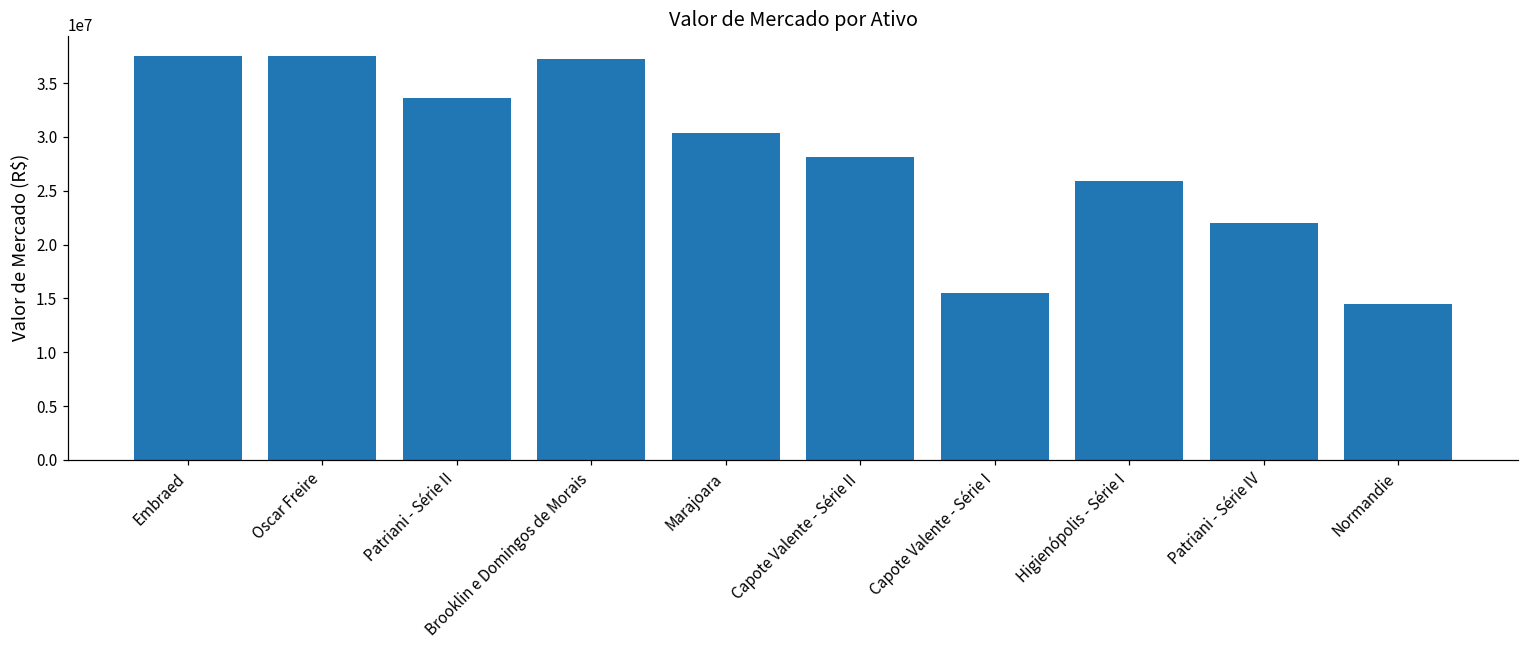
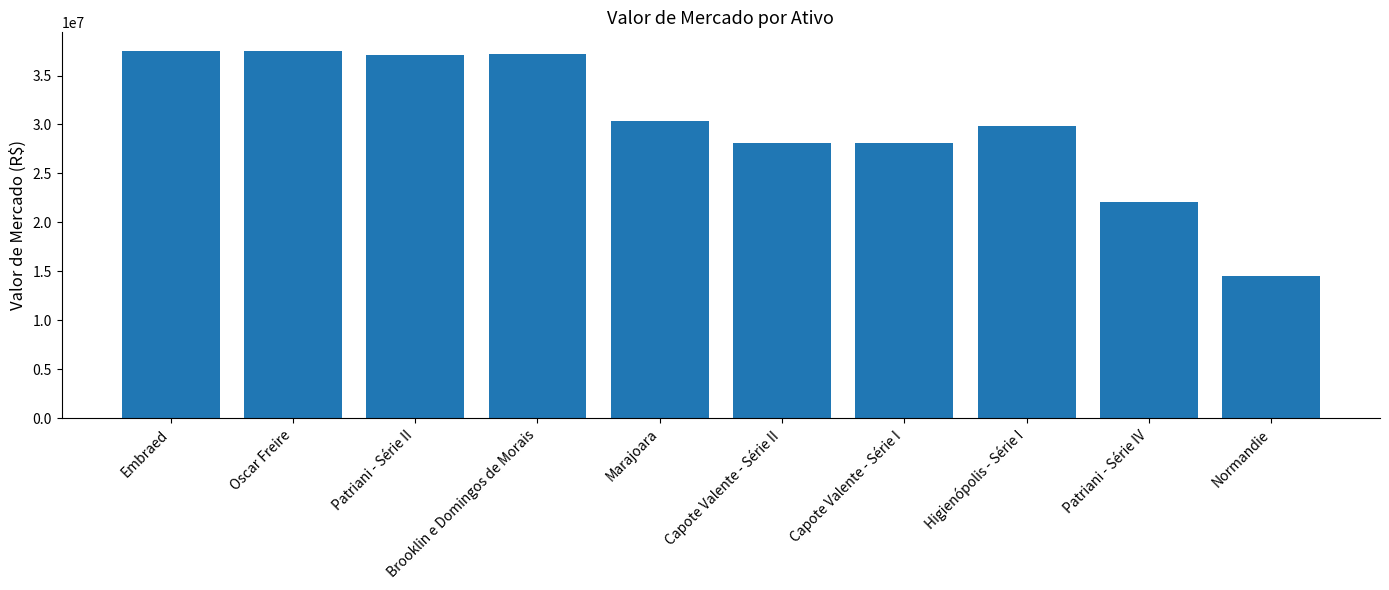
  {
    "Embraed": 37000000,
    "Oscar Freire": 38000000,
-   "Patriani - Série II": 34000000,
+   "Patriani - Série II": 37000000,
    "Brooklin e Domingos de Morais": 37000000,
    "Marajoara": 30000000,
    "Capote Valente - Série II": 28000000,
-   "Capote Valente - Série I": 16000000,
-   "Higienópolis - Série I": 26000000,
+   "Capote Valente - Série I": 28000000,
+   "Higienópolis - Série I": 30000000,
    "Patriani - Série IV": 22000000,
    "Normandie": 15000000
  }
